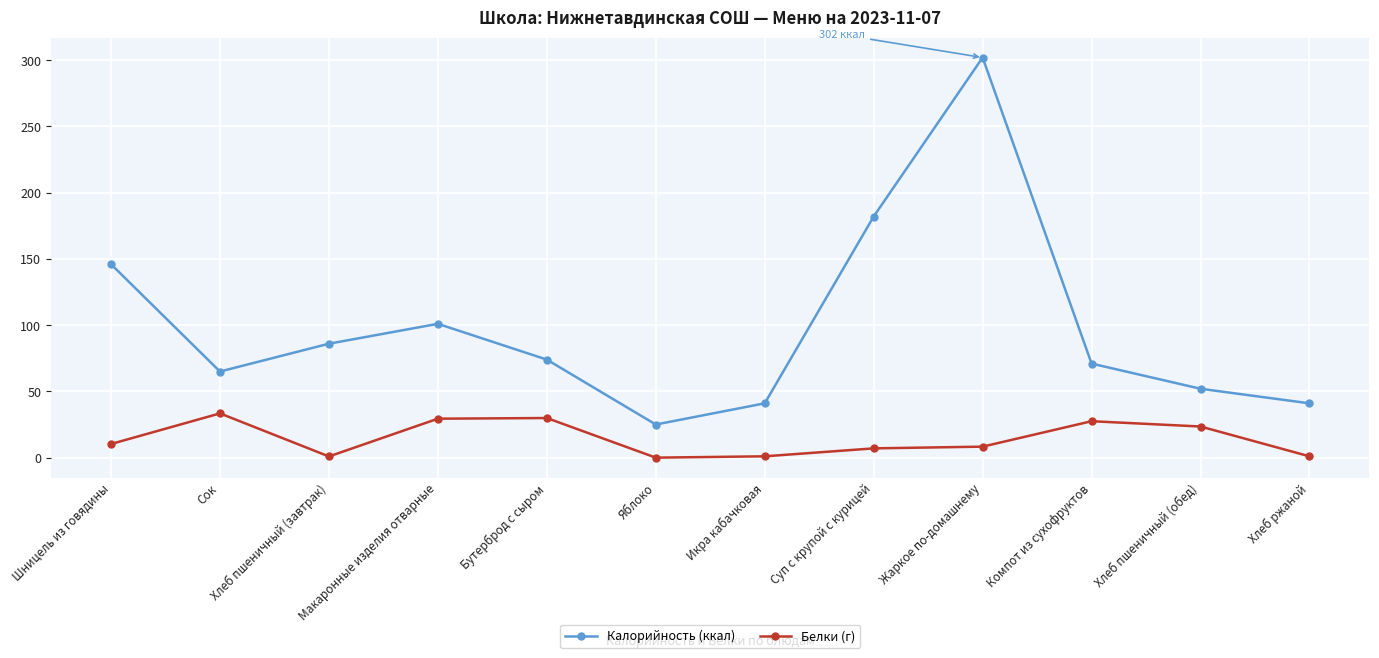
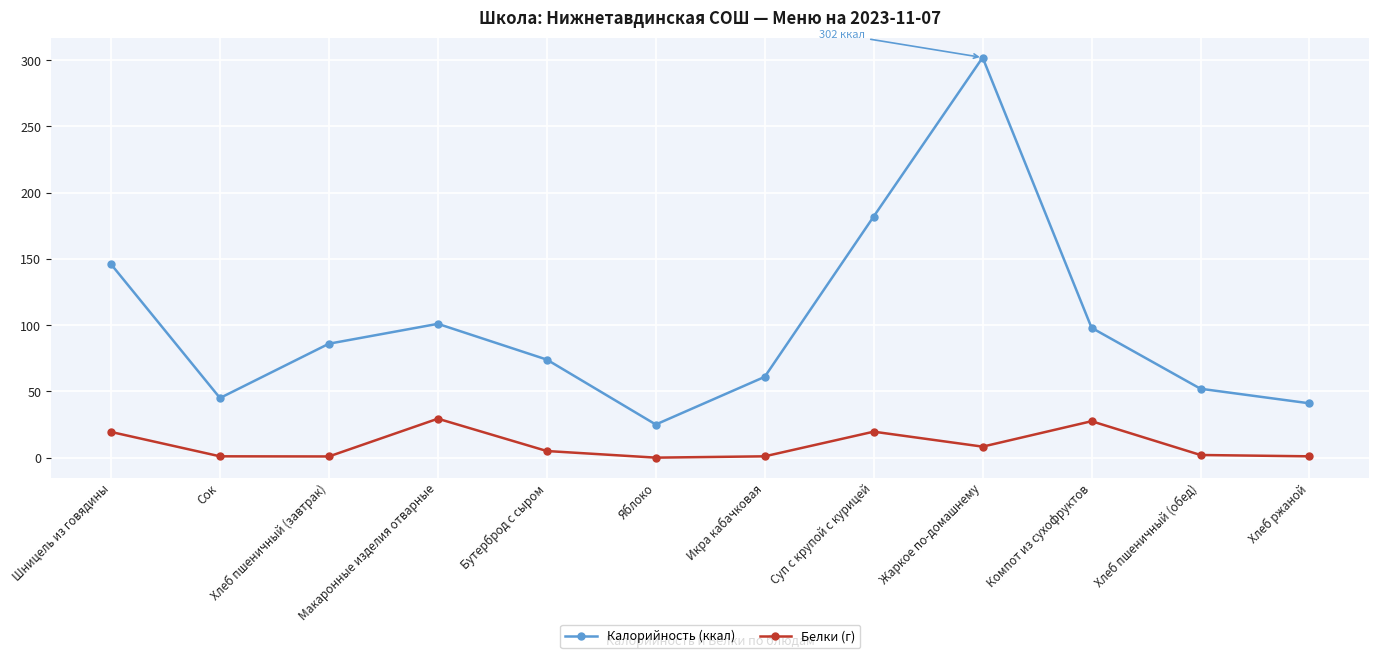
  {
    "Калорийность (ккал)": {
      "Шницель из говядины": 146,
-     "Сок": 65,
+     "Сок": 45,
      "Хлеб пшеничный (завтрак)": 86,
      "Макаронные изделия отварные": 101,
      "Бутерброд с сыром": 74,
      "Яблоко": 25,
-     "Икра кабачковая": 41,
+     "Икра кабачковая": 61,
      "Суп с крупой с курицей": 182,
-     "Компот из сухофруктов": 71,
+     "Компот из сухофруктов": 98,
      "Хлеб пшеничный (обед)": 52,
      "Хлеб ржаной": 41
    },
    "Белки (г)": {
-     "Шницель из говядины": 10,
-     "Сок": 33,
+     "Шницель из говядины": 19,
+     "Сок": 1,
      "Хлеб пшеничный (завтрак)": 1,
      "Макаронные изделия отварные": 29,
-     "Бутерброд с сыром": 30,
+     "Бутерброд с сыром": 5,
      "Яблоко": 0,
      "Икра кабачковая": 1,
-     "Суп с крупой с курицей": 7,
+     "Суп с крупой с курицей": 20,
      "Жаркое по-домашнему": 8,
      "Компот из сухофруктов": 28,
-     "Хлеб пшеничный (обед)": 24,
+     "Хлеб пшеничный (обед)": 2,
      "Хлеб ржаной": 1
    }
  }
